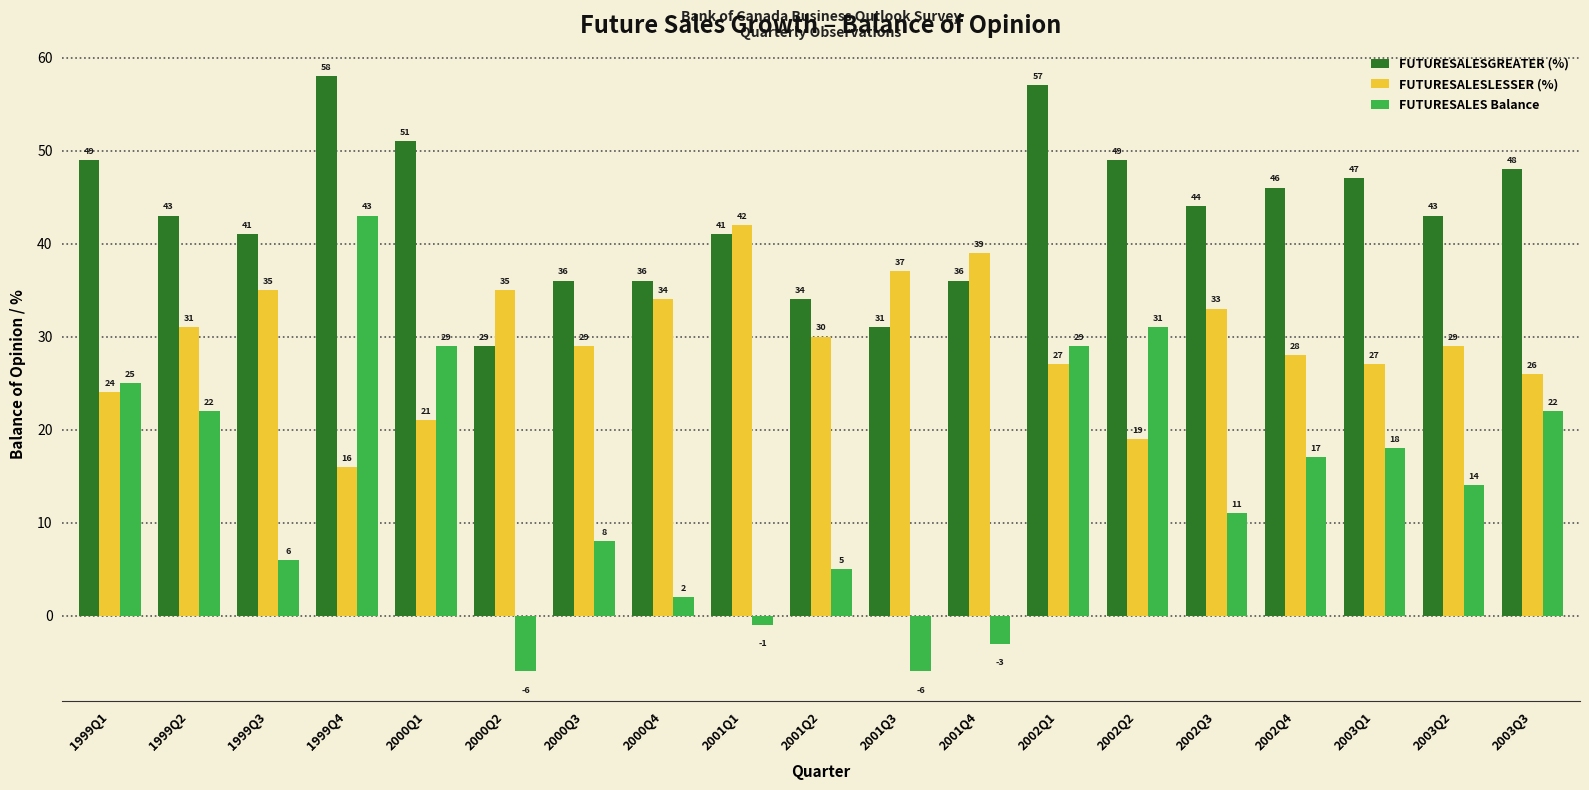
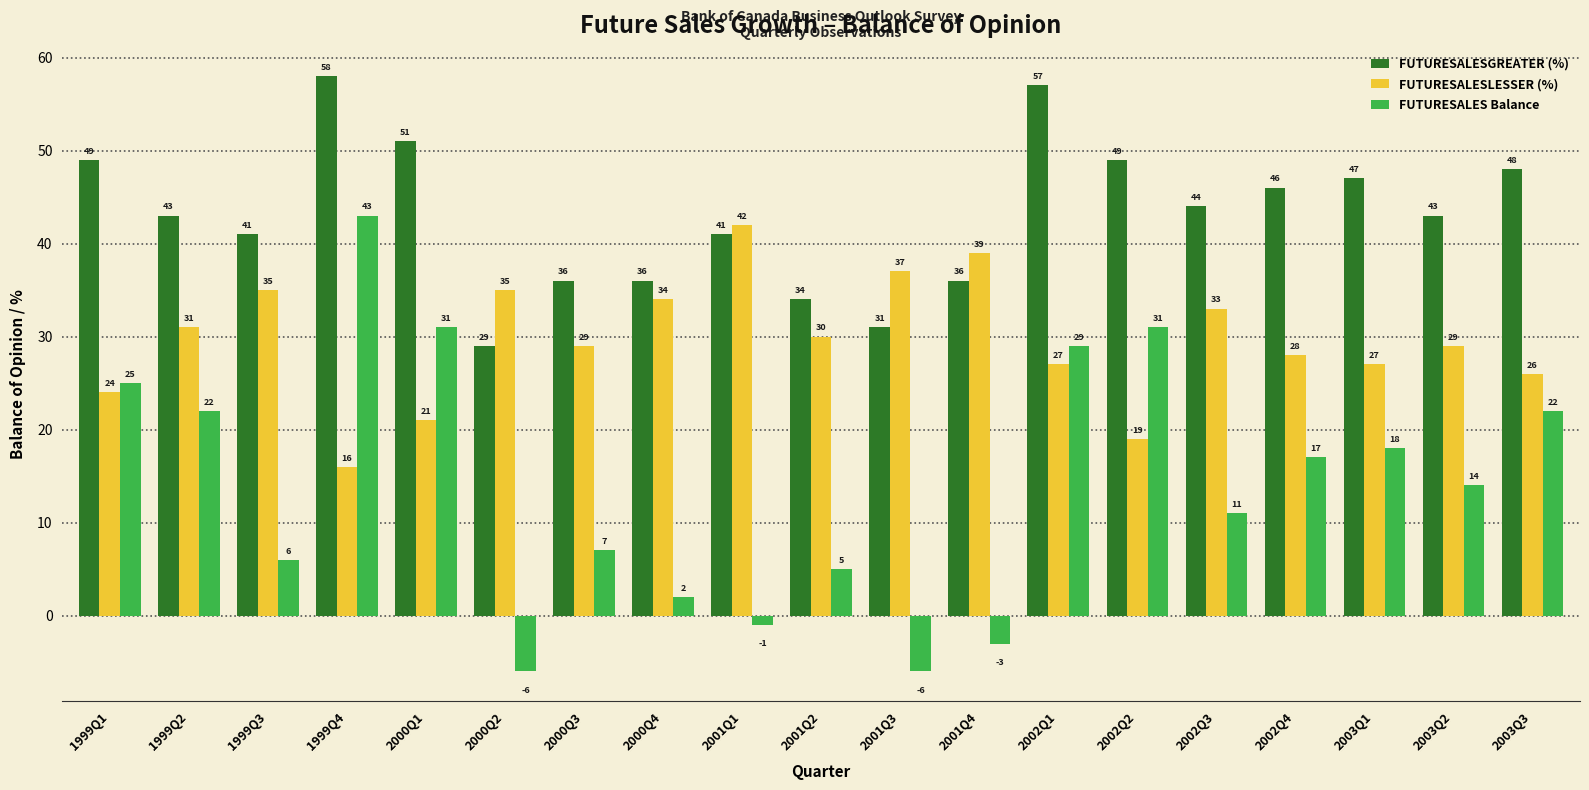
  {
    "FUTURESALESGREATER (%)": {
      "1999Q1": 49,
      "1999Q2": 43,
      "1999Q3": 41,
      "1999Q4": 58,
      "2000Q1": 51,
      "2000Q2": 29,
      "2000Q3": 36,
      "2000Q4": 36,
      "2001Q1": 41,
      "2001Q2": 34,
      "2001Q3": 31,
      "2001Q4": 36,
      "2002Q1": 57,
      "2002Q2": 49,
      "2002Q3": 44,
      "2002Q4": 46,
      "2003Q1": 47,
      "2003Q2": 43,
      "2003Q3": 48
    },
    "FUTURESALESLESSER (%)": {
      "1999Q1": 24,
      "1999Q2": 31,
      "1999Q3": 35,
      "1999Q4": 16,
      "2000Q1": 21,
      "2000Q2": 35,
      "2000Q3": 29,
      "2000Q4": 34,
      "2001Q1": 42,
      "2001Q2": 30,
      "2001Q3": 37,
      "2001Q4": 39,
      "2002Q1": 27,
      "2002Q2": 19,
      "2002Q3": 33,
      "2002Q4": 28,
      "2003Q1": 27,
      "2003Q2": 29,
      "2003Q3": 26
    },
    "FUTURESALES Balance": {
      "1999Q1": 25,
      "1999Q2": 22,
      "1999Q3": 6,
      "1999Q4": 43,
-     "2000Q1": 29,
+     "2000Q1": 31,
      "2000Q2": -6,
-     "2000Q3": 8,
+     "2000Q3": 7,
      "2000Q4": 2,
      "2001Q1": -1,
      "2001Q2": 5,
      "2001Q3": -6,
      "2001Q4": -3,
      "2002Q1": 29,
      "2002Q2": 31,
      "2002Q3": 11,
      "2002Q4": 17,
      "2003Q1": 18,
      "2003Q2": 14,
      "2003Q3": 22
    }
  }
